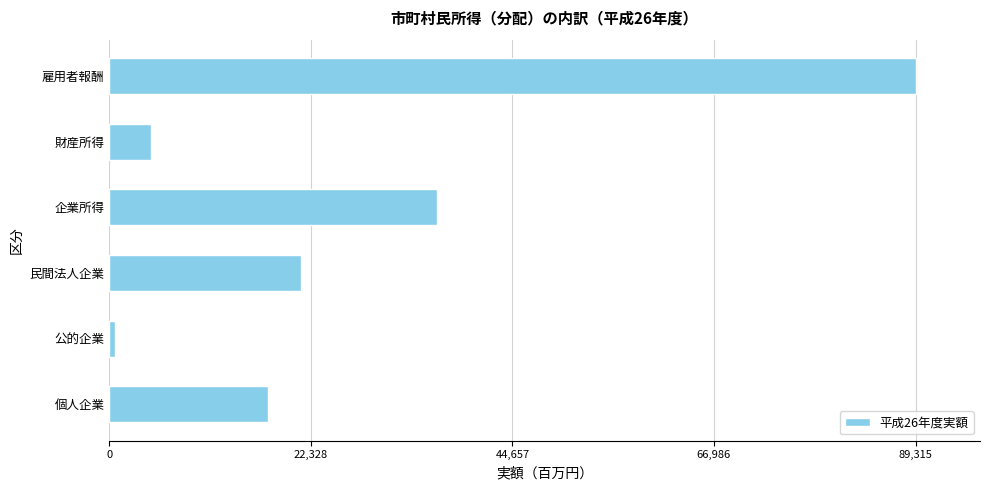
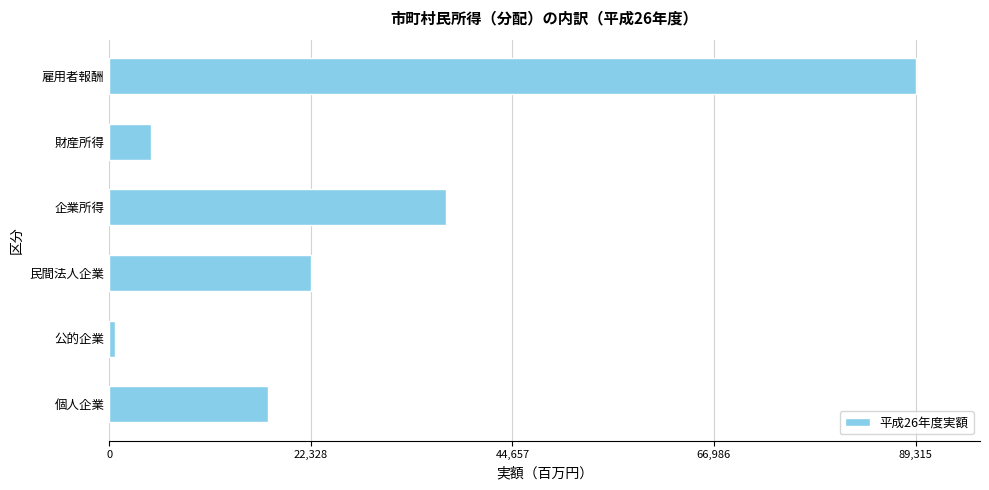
  {
    "雇用者報酬": "89,000",
    "財産所得": "5,000",
-   "企業所得": "36,000",
-   "民間法人企業": "21,000",
+   "企業所得": "37,000",
+   "民間法人企業": "22,000",
    "公的企業": "1,000",
    "個人企業": "18,000"
  }
